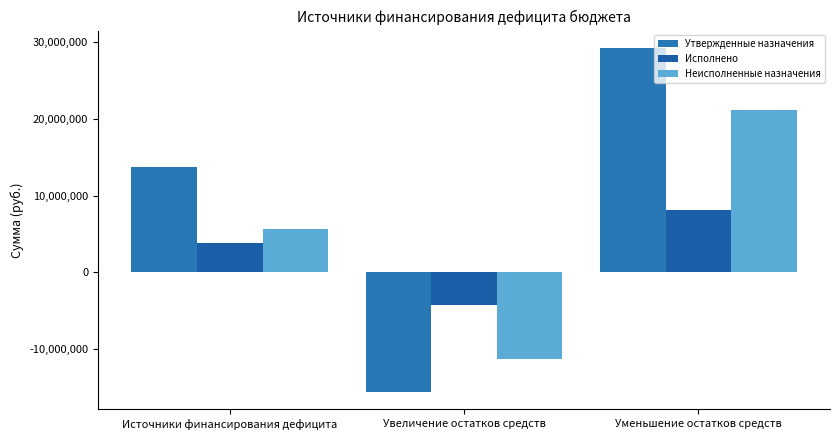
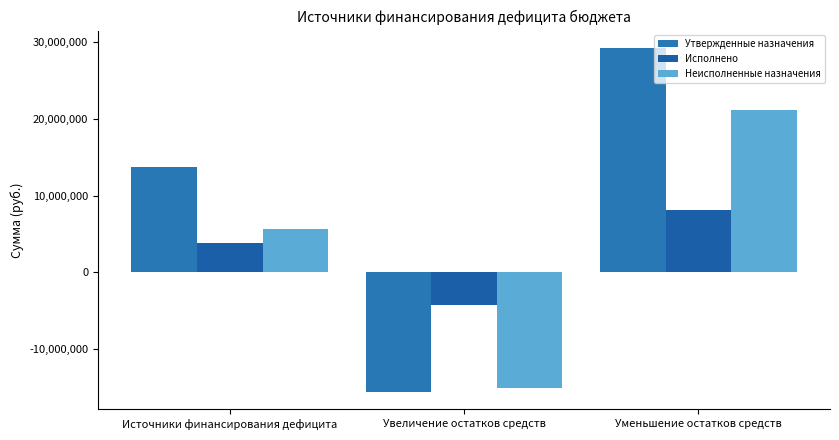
  {
    "Неисполненные назначения": {
      "Источники финансирования дефицита": "6,000,000",
-     "Увеличение остатков средств": "-11,000,000",
+     "Увеличение остатков средств": "-15,000,000",
      "Уменьшение остатков средств": "21,000,000"
    }
  }
